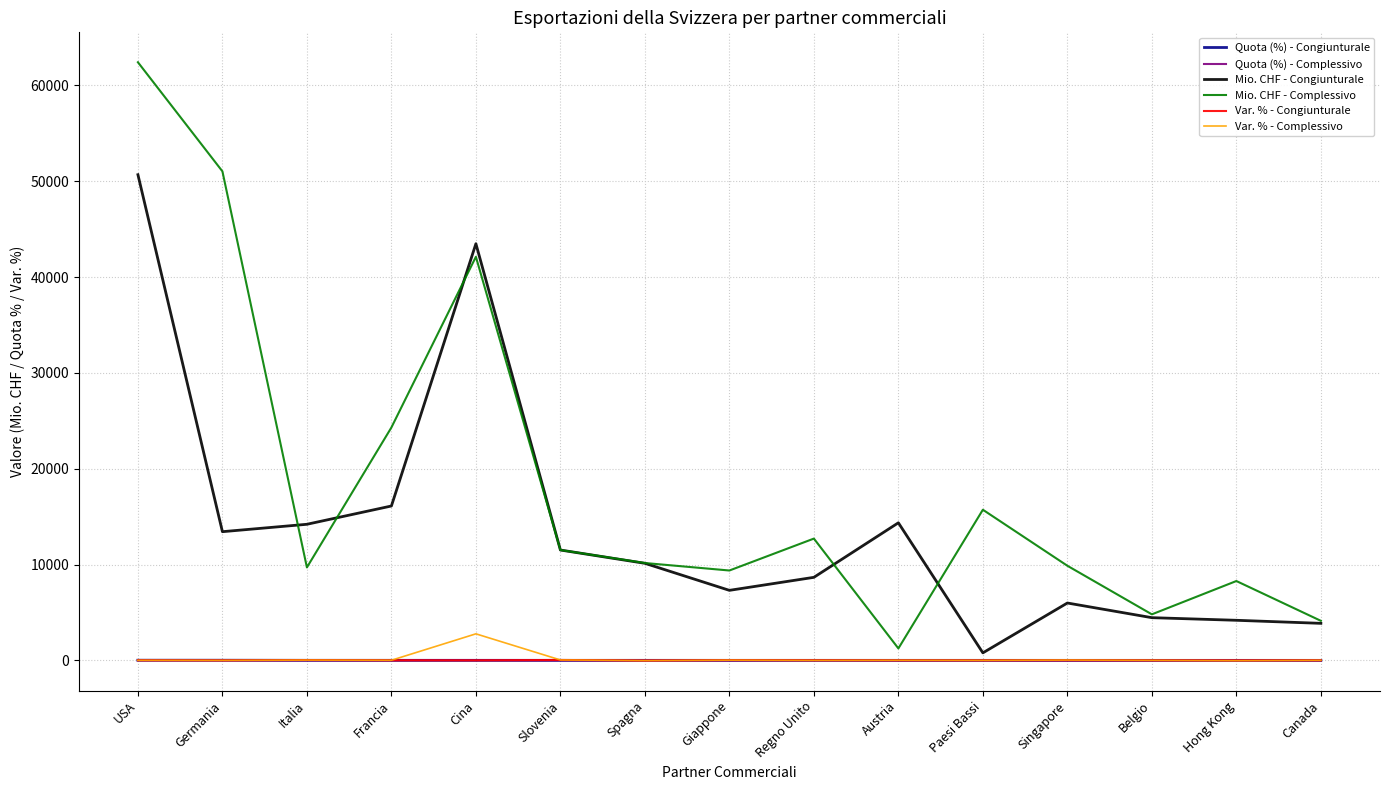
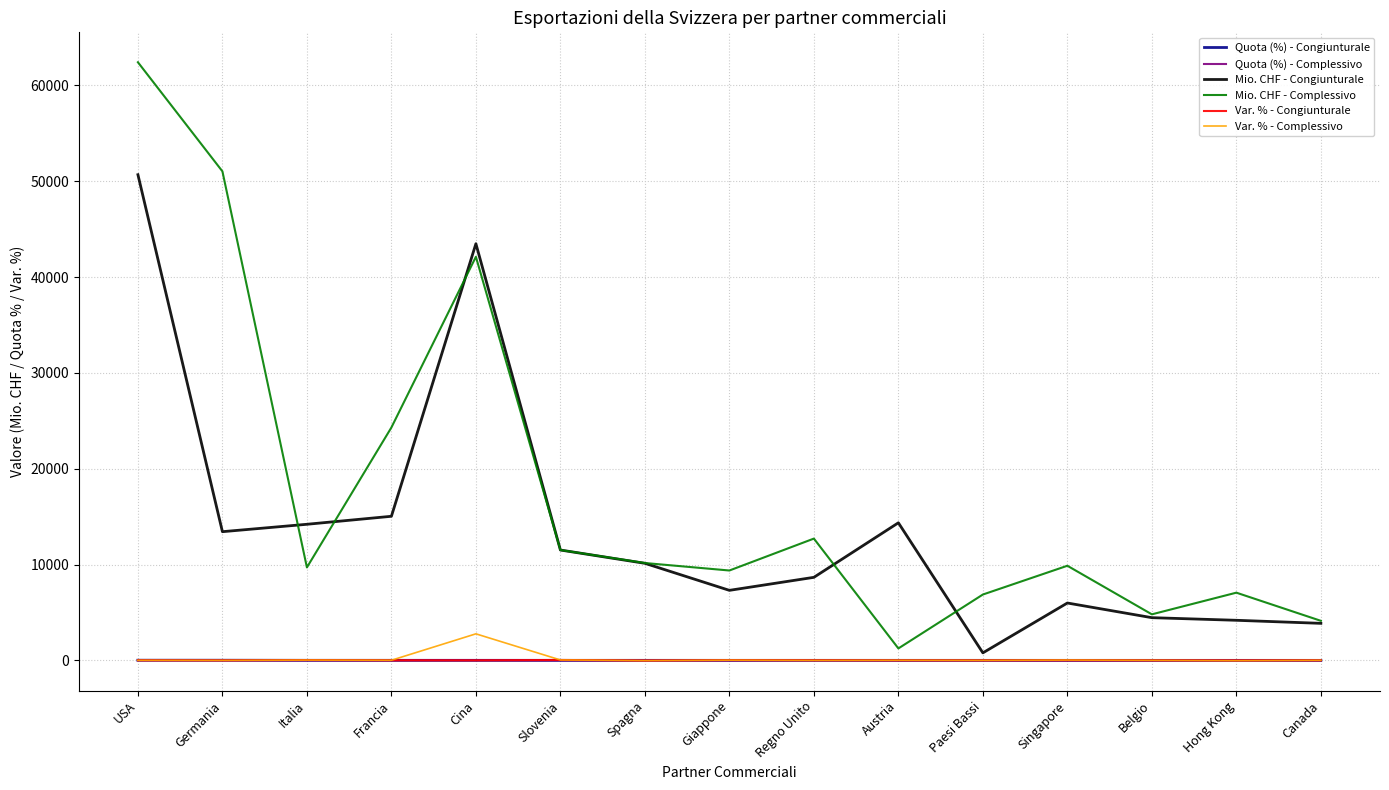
  {
    "Mio. CHF - Congiunturale": {
      "USA": 51000,
      "Germania": 13000,
      "Italia": 14000,
-     "Francia": 16000,
+     "Francia": 15000,
      "Cina": 43000,
      "Giappone": 7000,
      "Regno Unito": 9000,
      "Austria": 14000,
      "Paesi Bassi": 1000,
      "Singapore": 6000,
      "Belgio": 4000,
      "Hong Kong": 4000
    },
    "Mio. CHF - Complessivo": {
      "USA": 62000,
      "Germania": 51000,
      "Italia": 10000,
      "Francia": 24000,
      "Cina": 42000,
      "Giappone": 9000,
      "Regno Unito": 13000,
      "Austria": 1000,
-     "Paesi Bassi": 16000,
+     "Paesi Bassi": 7000,
      "Singapore": 10000,
      "Belgio": 5000,
-     "Hong Kong": 8000
+     "Hong Kong": 7000
    },
    "Var. % - Complessivo": {
      "Cina": 3000
    }
  }
